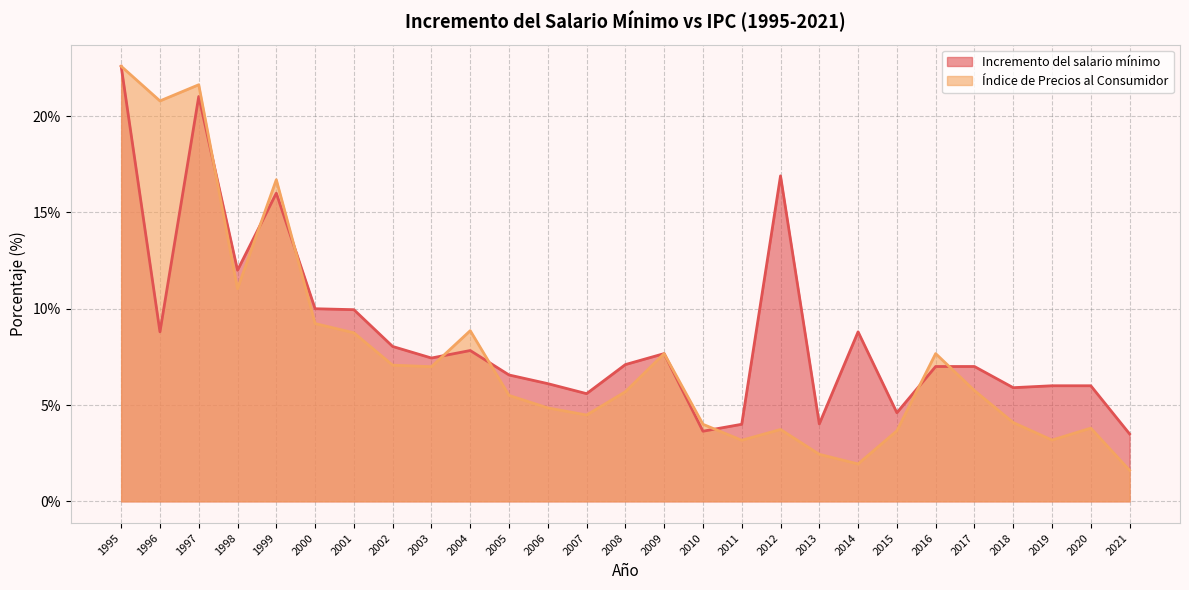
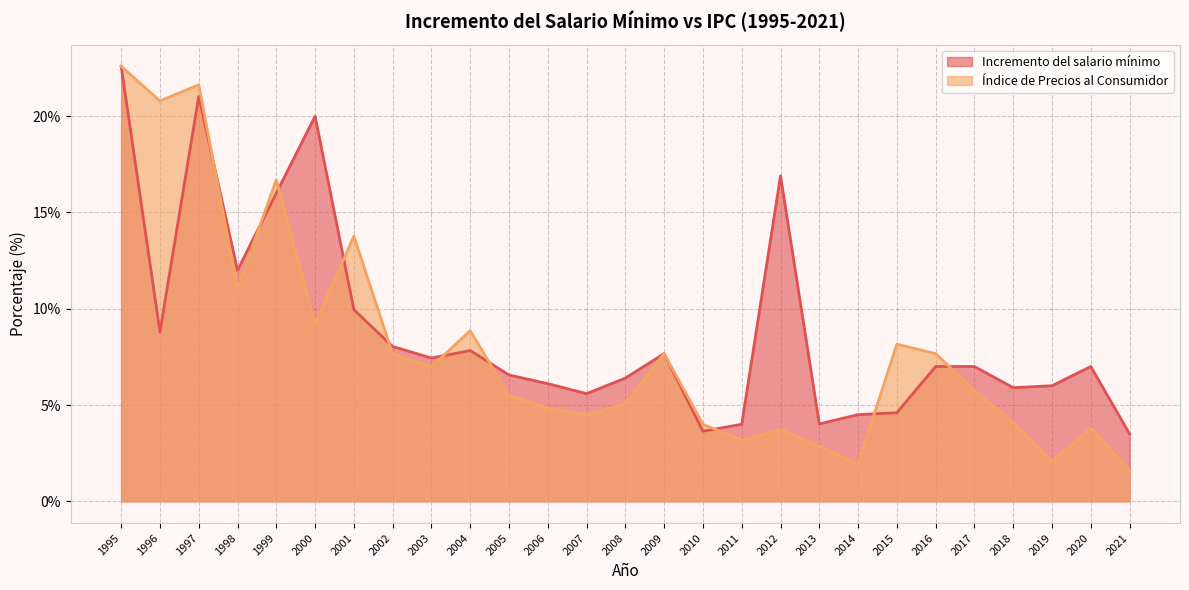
  {
    "Incremento del salario mínimo": {
      "1996": "8.8%",
      "1997": "21.0%",
      "1998": "12.0%",
      "1999": "16.0%",
-     "2000": "10.0%",
+     "2000": "20.0%",
      "2001": "10.0%",
      "2002": "8.0%",
      "2003": "7.4%",
      "2004": "7.8%",
      "2005": "6.6%",
      "2006": "6.1%",
      "2007": "5.6%",
-     "2008": "7.1%",
+     "2008": "6.4%",
      "2010": "3.6%",
      "2011": "4.0%",
      "2012": "16.9%",
      "2013": "4.0%",
-     "2014": "8.8%",
+     "2014": "4.5%",
      "2015": "4.6%",
      "2016": "7.0%",
      "2017": "7.0%",
      "2018": "5.9%",
      "2019": "6.0%",
-     "2020": "6.0%",
+     "2020": "7.0%",
      "2021": "3.5%"
    },
    "Índice de Precios al Consumidor": {
      "1996": "20.8%",
      "1997": "21.6%",
      "1998": "11.0%",
      "1999": "16.7%",
      "2000": "9.2%",
-     "2001": "8.8%",
-     "2002": "7.1%",
+     "2001": "13.8%",
+     "2002": "7.6%",
      "2003": "7.0%",
      "2004": "8.9%",
      "2005": "5.5%",
      "2006": "4.9%",
      "2007": "4.5%",
-     "2008": "5.7%",
+     "2008": "5.1%",
      "2010": "4.0%",
      "2011": "3.2%",
      "2012": "3.7%",
-     "2013": "2.4%",
+     "2013": "2.9%",
      "2014": "1.9%",
-     "2015": "3.7%",
+     "2015": "8.2%",
      "2016": "7.7%",
      "2017": "5.8%",
      "2018": "4.1%",
-     "2019": "3.2%",
+     "2019": "2.1%",
      "2020": "3.8%",
      "2021": "1.6%"
    }
  }
